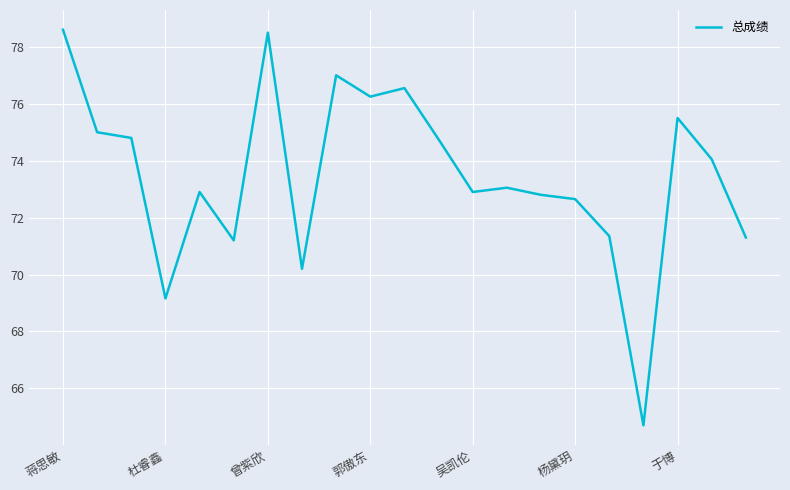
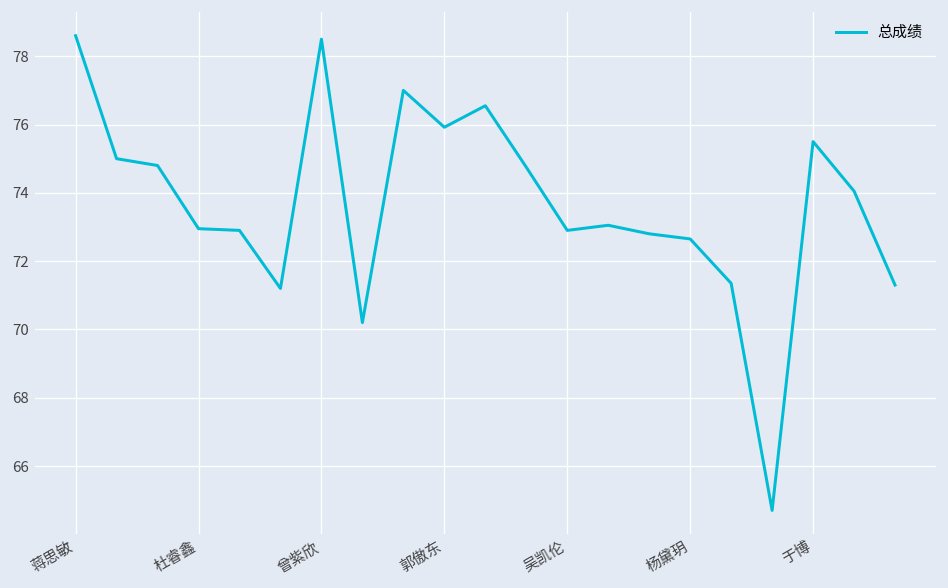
  {
    "蒋思敏": 78.6,
-   "杜睿鑫": 69.2,
+   "杜睿鑫": 73.0,
    "曾紫欣": 78.5,
-   "郭傲东": 76.3,
+   "郭傲东": 75.9,
    "吴凯伦": 72.9,
    "杨黛玥": 72.7,
    "于博": 75.5
  }
